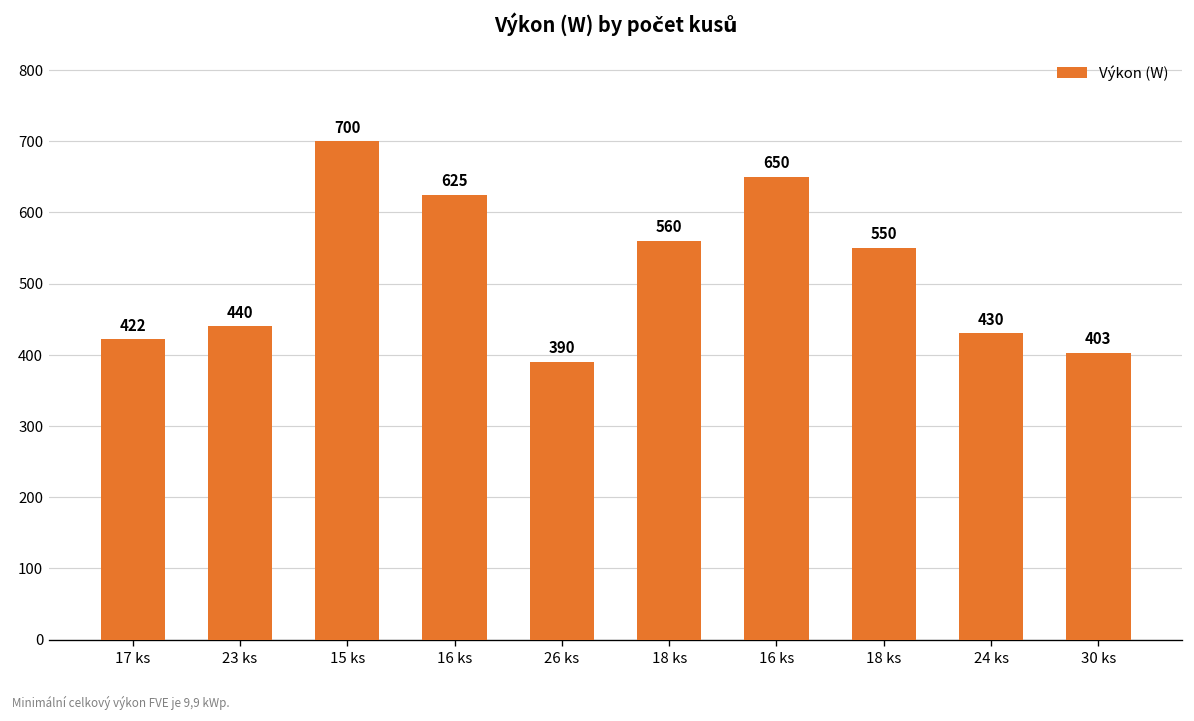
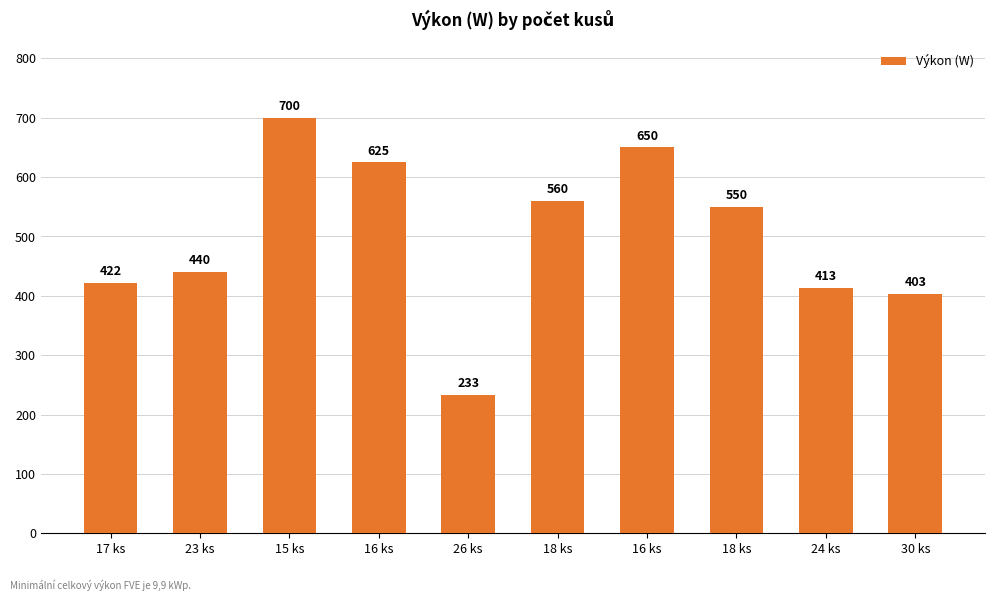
  {
    "17 ks": 422,
    "23 ks": 440,
    "15 ks": 700,
-   "26 ks": 390,
-   "24 ks": 430,
+   "26 ks": 233,
+   "24 ks": 413,
    "30 ks": 403
  }
